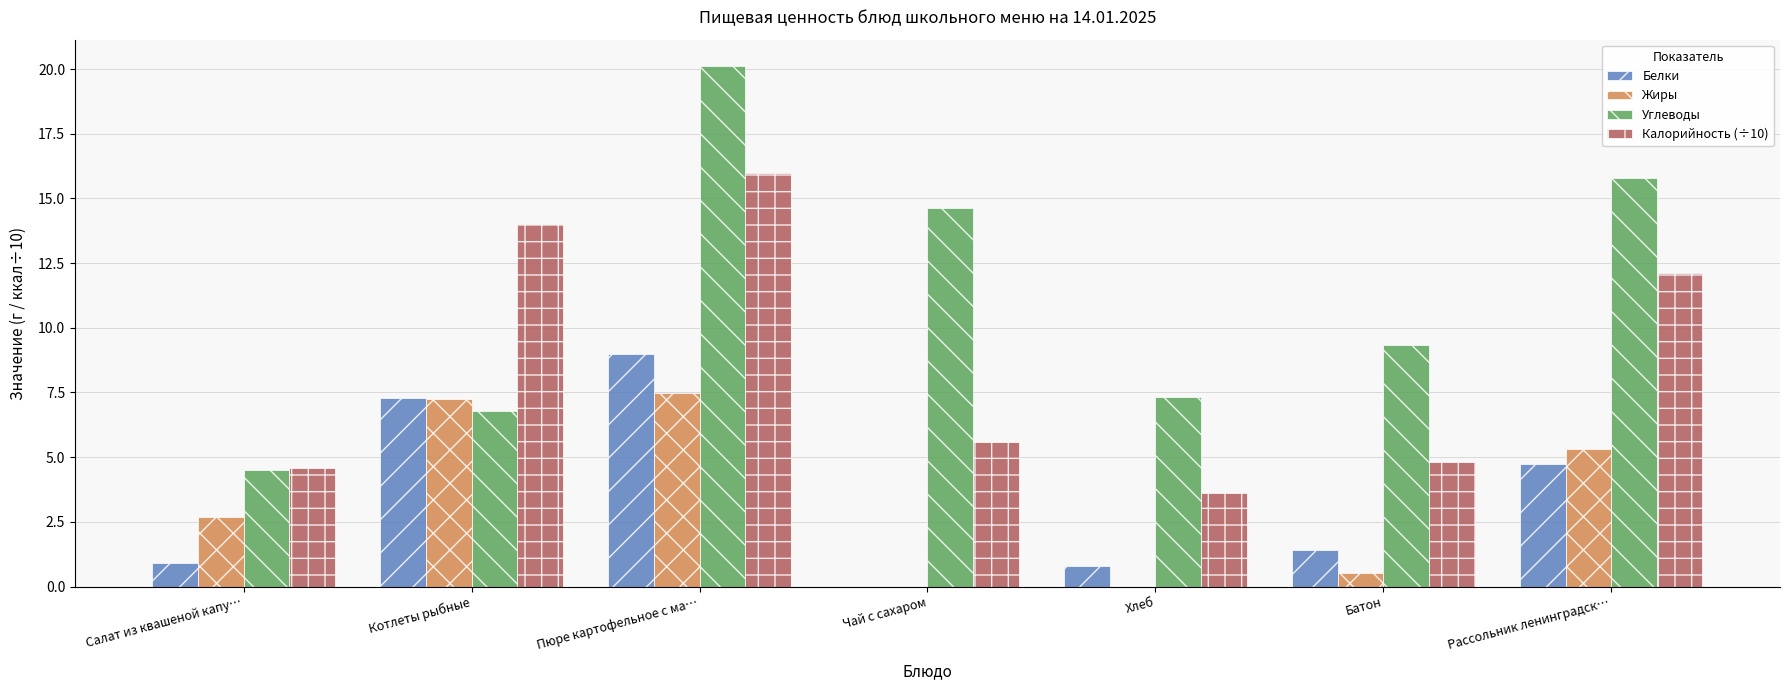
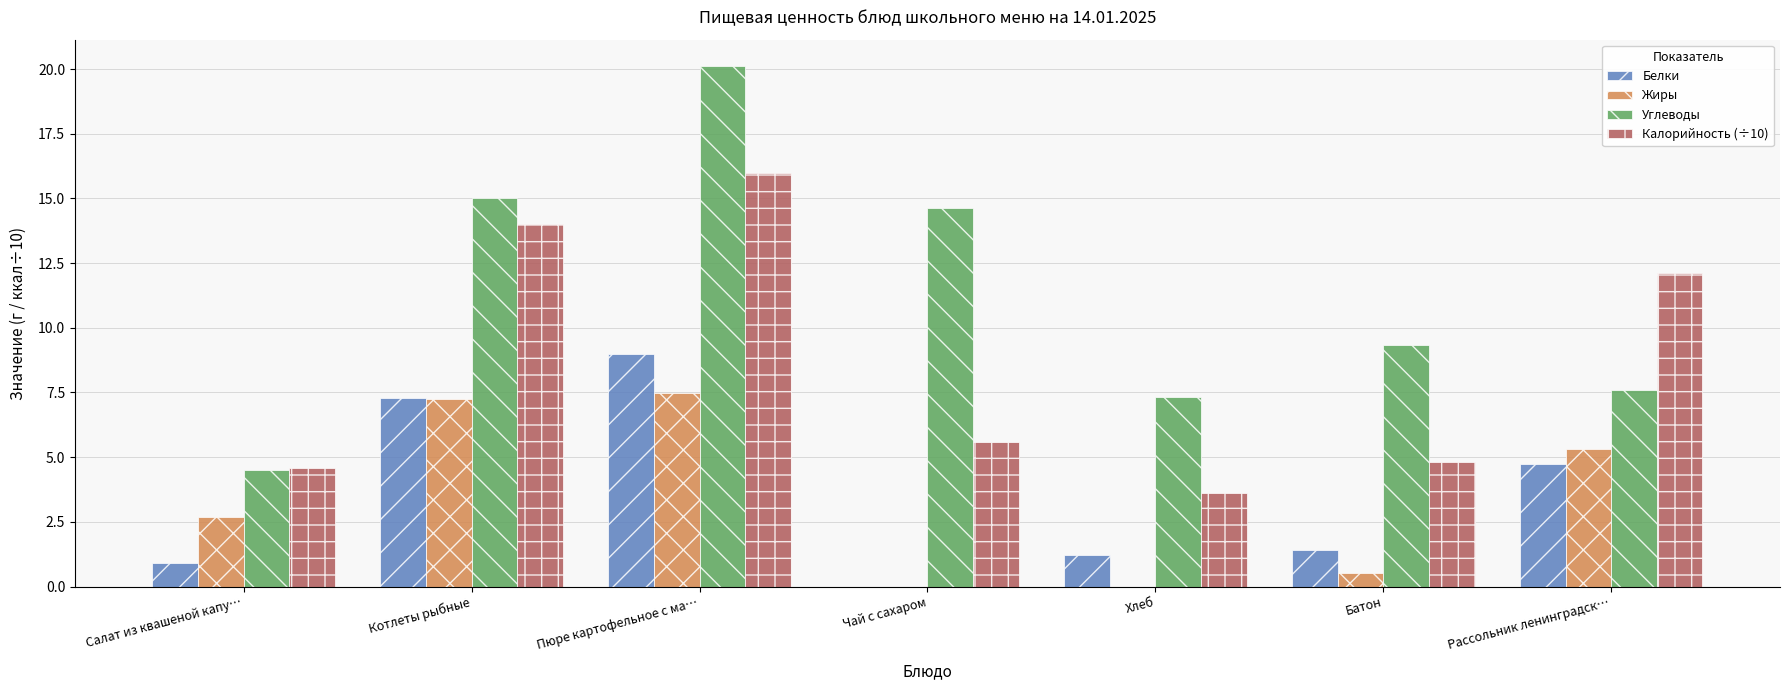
  {
    "Белки": {
      "Салат из квашеной капу…": 0.9,
      "Котлеты рыбные": 7.3,
      "Пюре картофельное с ма…": 9.0,
      "Чай с сахаром": 0.0,
-     "Хлеб": 0.8,
+     "Хлеб": 1.2,
      "Батон": 1.4,
      "Рассольник ленинградск…": 4.7
    },
    "Углеводы": {
      "Салат из квашеной капу…": 4.5,
-     "Котлеты рыбные": 6.8,
+     "Котлеты рыбные": 15.0,
      "Пюре картофельное с ма…": 20.1,
      "Чай с сахаром": 14.6,
      "Хлеб": 7.3,
      "Батон": 9.4,
-     "Рассольник ленинградск…": 15.8
+     "Рассольник ленинградск…": 7.6
    }
  }
